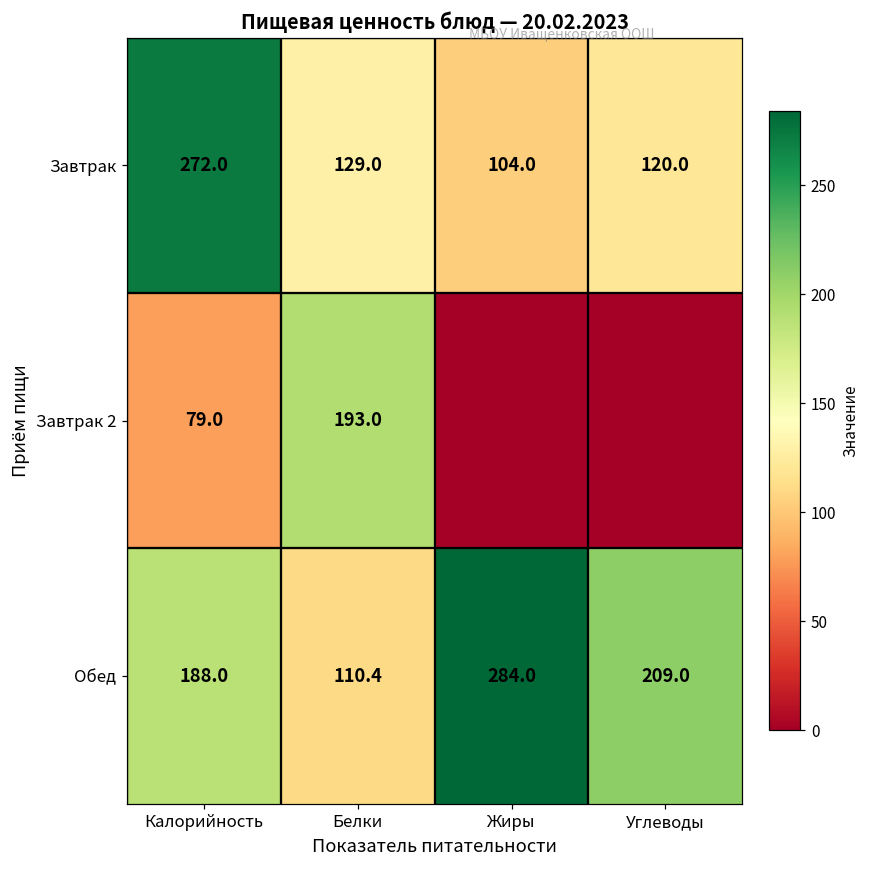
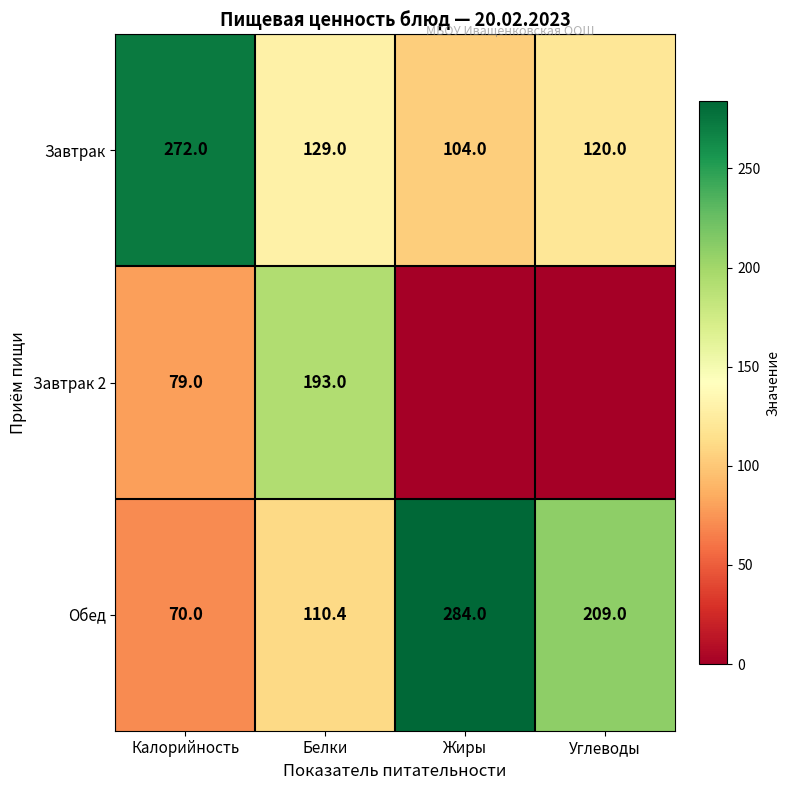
  {
    "Завтрак": {
      "Калорийность": 272.0,
      "Белки": 129.0,
      "Жиры": 104.0,
      "Углеводы": 120.0
    },
    "Завтрак 2": {
      "Калорийность": 79.0,
      "Белки": 193.0
    },
    "Обед": {
-     "Калорийность": 188.0,
+     "Калорийность": 70.0,
      "Белки": 110.4,
      "Жиры": 284.0,
      "Углеводы": 209.0
    }
  }
